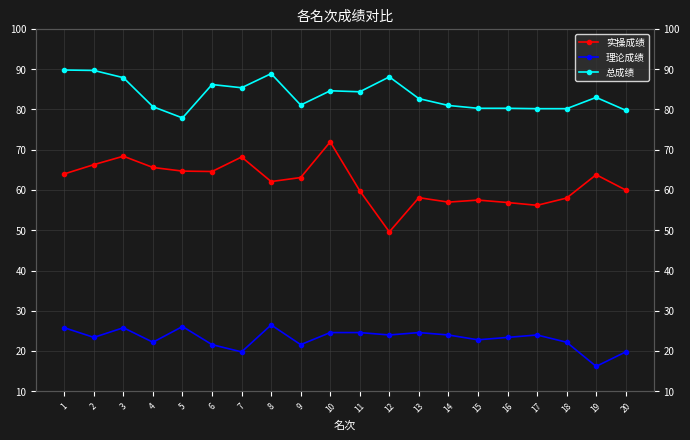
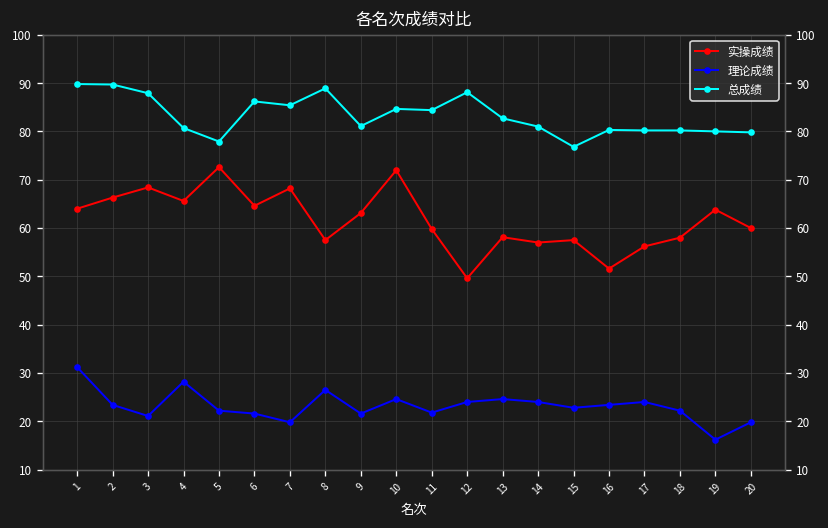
  {
    "实操成绩": {
      "1": 64,
      "2": 66,
      "3": 68,
      "4": 66,
-     "5": 65,
+     "5": 73,
      "6": 65,
      "7": 68,
-     "8": 62,
+     "8": 58,
      "9": 63,
      "10": 72,
      "11": 60,
      "12": 50,
      "13": 58,
      "14": 57,
      "15": 58,
-     "16": 57,
+     "16": 52,
      "17": 56,
      "18": 58,
      "19": 64,
      "20": 60
    },
    "理论成绩": {
-     "1": 26,
+     "1": 31,
      "2": 23,
-     "3": 26,
-     "4": 22,
-     "5": 26,
+     "3": 21,
+     "4": 28,
+     "5": 22,
      "6": 22,
      "7": 20,
      "8": 27,
      "9": 22,
      "10": 25,
-     "11": 25,
+     "11": 22,
      "12": 24,
      "13": 25,
      "14": 24,
      "15": 23,
      "16": 23,
      "17": 24,
      "18": 22,
      "19": 16,
      "20": 20
    },
    "总成绩": {
      "1": 90,
      "2": 90,
      "3": 88,
      "4": 81,
      "5": 78,
      "6": 86,
      "7": 85,
      "8": 89,
      "9": 81,
      "10": 85,
      "11": 84,
      "12": 88,
      "13": 83,
      "14": 81,
-     "15": 80,
+     "15": 77,
      "16": 80,
      "17": 80,
      "18": 80,
-     "19": 83,
+     "19": 80,
      "20": 80
    }
  }
